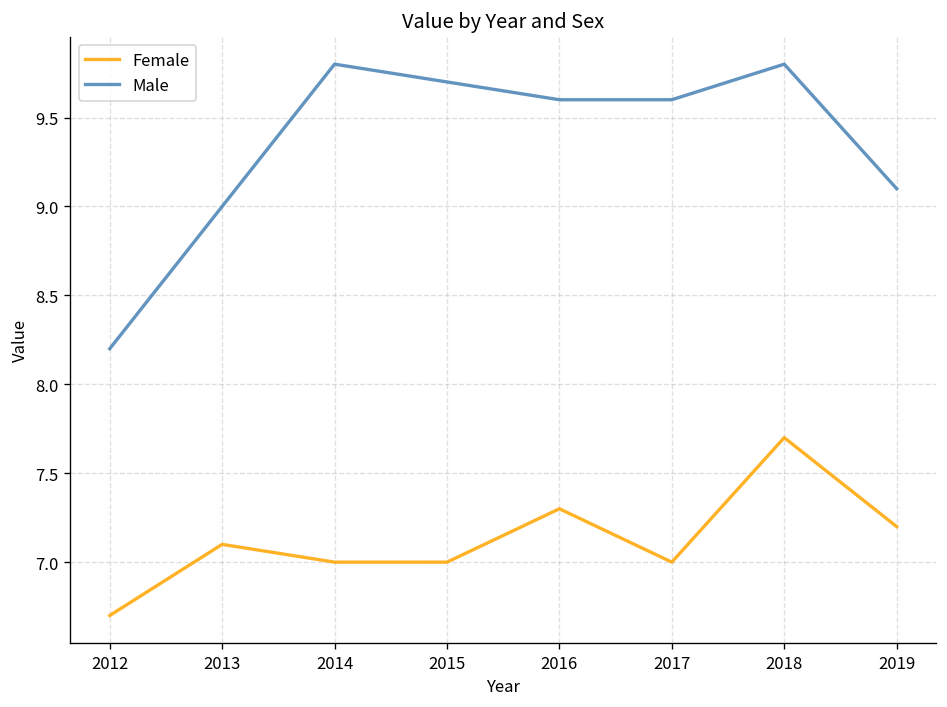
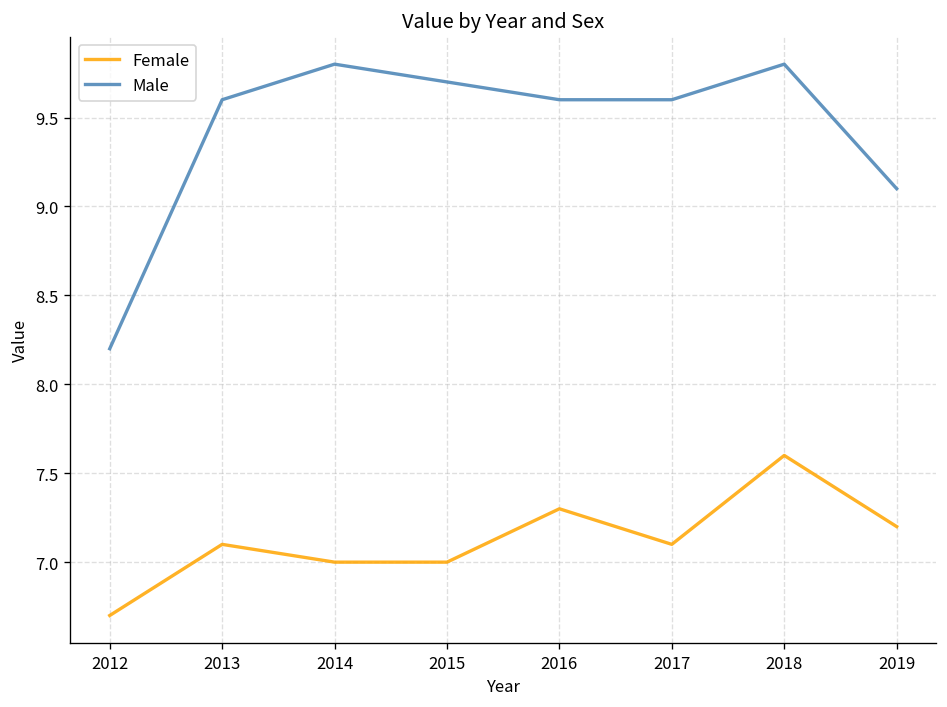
  {
    "Female": {
      "2012": 6.7,
      "2013": 7.1,
      "2014": 7.0,
      "2015": 7.0,
      "2016": 7.3,
-     "2017": 7.0,
-     "2018": 7.7,
+     "2017": 7.1,
+     "2018": 7.6,
      "2019": 7.2
    },
    "Male": {
      "2012": 8.2,
-     "2013": 9.0,
+     "2013": 9.6,
      "2014": 9.8,
      "2015": 9.7,
      "2016": 9.6,
      "2017": 9.6,
      "2018": 9.8,
      "2019": 9.1
    }
  }
